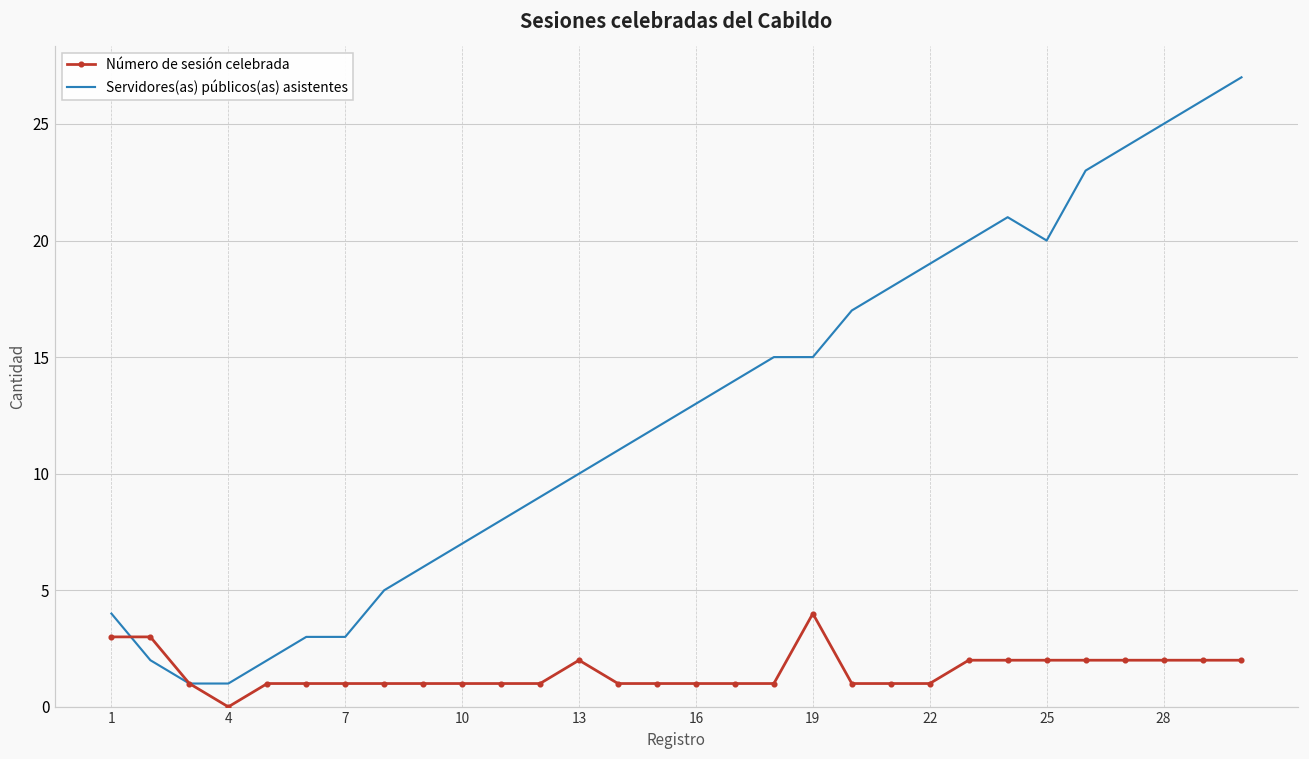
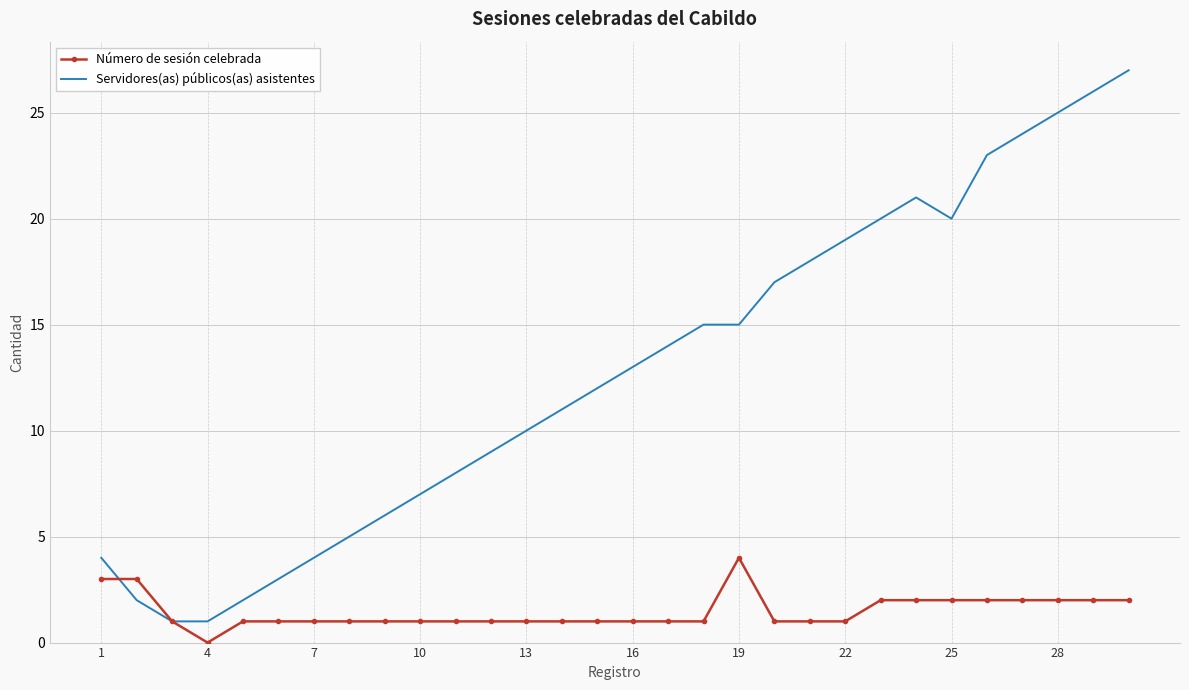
  {
    "Número de sesión celebrada": {
      "1": 3,
      "4": 0,
      "7": 1,
      "10": 1,
-     "13": 2,
+     "13": 1,
      "16": 1,
      "19": 4,
      "22": 1,
      "25": 2,
      "28": 2
    },
    "Servidores(as) públicos(as) asistentes": {
      "1": 4,
      "4": 1,
-     "7": 3,
+     "7": 4,
      "10": 7,
      "13": 10,
      "16": 13,
      "19": 15,
      "22": 19,
      "25": 20,
      "28": 25
    }
  }
